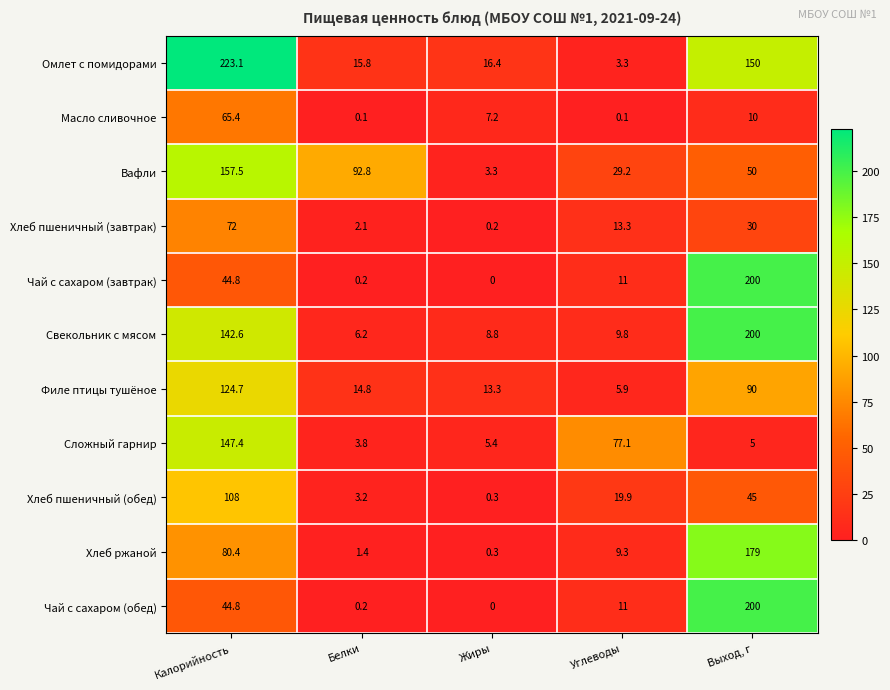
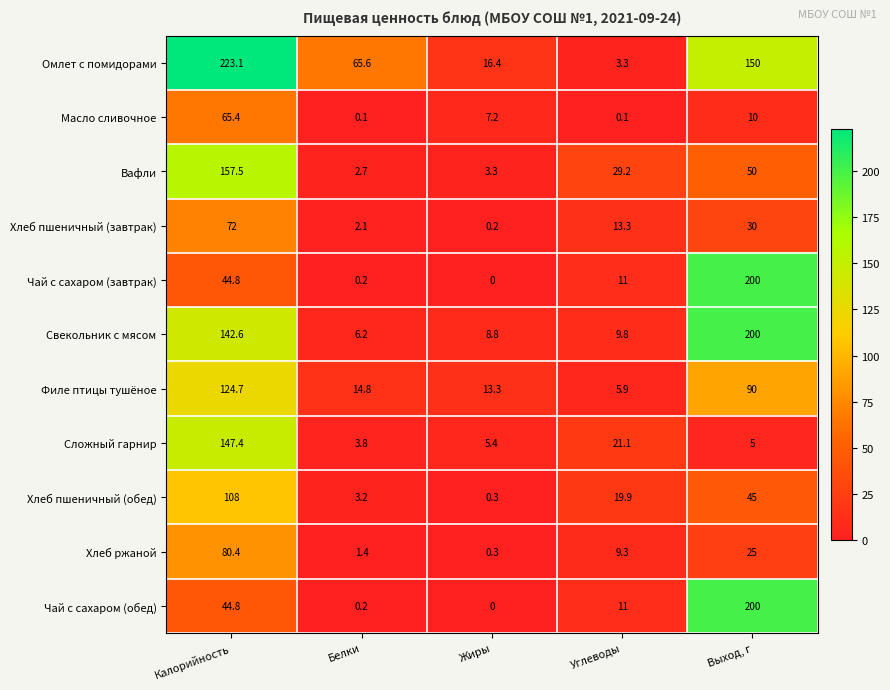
  {
    "Омлет с помидорами": {
      "Калорийность": 223.1,
-     "Белки": 15.8,
+     "Белки": 65.6,
      "Жиры": 16.4,
      "Углеводы": 3.3,
      "Выход, г": 150
    },
    "Масло сливочное": {
      "Калорийность": 65.4,
      "Белки": 0.1,
      "Жиры": 7.2,
      "Углеводы": 0.1,
      "Выход, г": 10
    },
    "Вафли": {
      "Калорийность": 157.5,
-     "Белки": 92.8,
+     "Белки": 2.7,
      "Жиры": 3.3,
      "Углеводы": 29.2,
      "Выход, г": 50
    },
    "Хлеб пшеничный (завтрак)": {
      "Калорийность": 72,
      "Белки": 2.1,
      "Жиры": 0.2,
      "Углеводы": 13.3,
      "Выход, г": 30
    },
    "Чай с сахаром (завтрак)": {
      "Калорийность": 44.8,
      "Белки": 0.2,
      "Жиры": 0,
      "Углеводы": 11,
      "Выход, г": 200
    },
    "Свекольник с мясом": {
      "Калорийность": 142.6,
      "Белки": 6.2,
      "Жиры": 8.8,
      "Углеводы": 9.8,
      "Выход, г": 200
    },
    "Филе птицы тушёное": {
      "Калорийность": 124.7,
      "Белки": 14.8,
      "Жиры": 13.3,
      "Углеводы": 5.9,
      "Выход, г": 90
    },
    "Сложный гарнир": {
      "Калорийность": 147.4,
      "Белки": 3.8,
      "Жиры": 5.4,
-     "Углеводы": 77.1,
+     "Углеводы": 21.1,
      "Выход, г": 5
    },
    "Хлеб пшеничный (обед)": {
      "Калорийность": 108,
      "Белки": 3.2,
      "Жиры": 0.3,
      "Углеводы": 19.9,
      "Выход, г": 45
    },
    "Хлеб ржаной": {
      "Калорийность": 80.4,
      "Белки": 1.4,
      "Жиры": 0.3,
      "Углеводы": 9.3,
-     "Выход, г": 179
+     "Выход, г": 25
    },
    "Чай с сахаром (обед)": {
      "Калорийность": 44.8,
      "Белки": 0.2,
      "Жиры": 0,
      "Углеводы": 11,
      "Выход, г": 200
    }
  }
